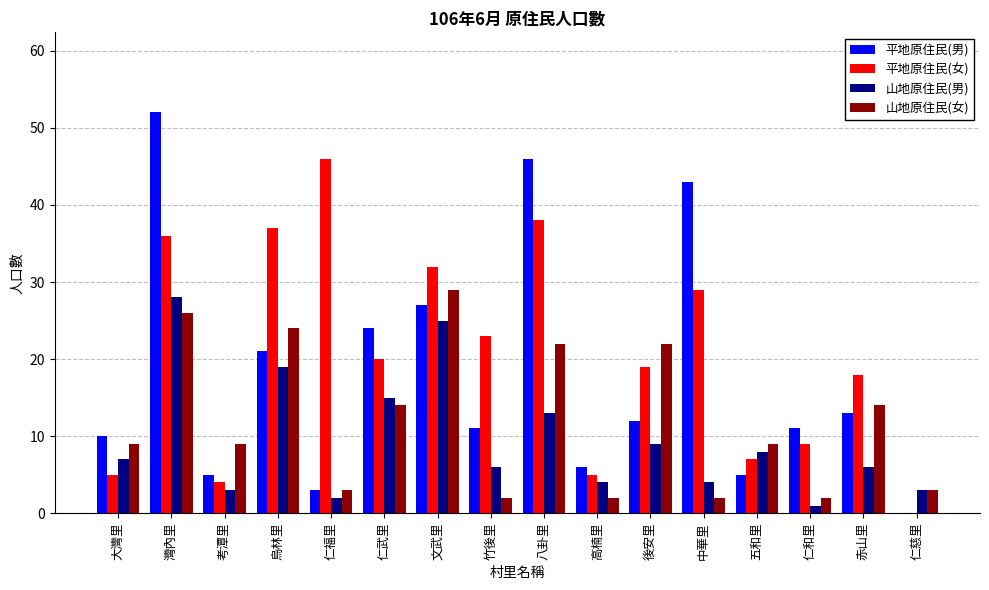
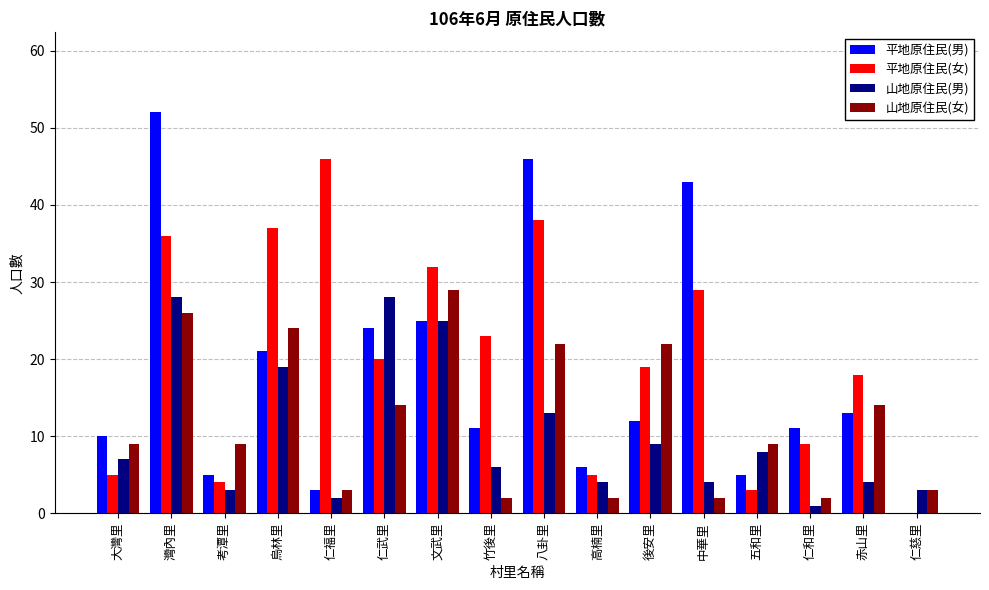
  {
    "平地原住民(男)": {
      "大灣里": 10,
      "灣內里": 52,
      "考潭里": 5,
      "烏林里": 21,
      "仁福里": 3,
      "仁武里": 24,
-     "文武里": 27,
+     "文武里": 25,
      "竹後里": 11,
      "八卦里": 46,
      "高楠里": 6,
      "後安里": 12,
      "中華里": 43,
      "五和里": 5,
      "仁和里": 11,
      "赤山里": 13,
      "仁慈里": 0
    },
    "平地原住民(女)": {
      "大灣里": 5,
      "灣內里": 36,
      "考潭里": 4,
      "烏林里": 37,
      "仁福里": 46,
      "仁武里": 20,
      "文武里": 32,
      "竹後里": 23,
      "八卦里": 38,
      "高楠里": 5,
      "後安里": 19,
      "中華里": 29,
-     "五和里": 7,
+     "五和里": 3,
      "仁和里": 9,
      "赤山里": 18,
      "仁慈里": 0
    },
    "山地原住民(男)": {
      "大灣里": 7,
      "灣內里": 28,
      "考潭里": 3,
      "烏林里": 19,
      "仁福里": 2,
-     "仁武里": 15,
+     "仁武里": 28,
      "文武里": 25,
      "竹後里": 6,
      "八卦里": 13,
      "高楠里": 4,
      "後安里": 9,
      "中華里": 4,
      "五和里": 8,
      "仁和里": 1,
-     "赤山里": 6,
+     "赤山里": 4,
      "仁慈里": 3
    },
    "山地原住民(女)": {
      "大灣里": 9,
      "灣內里": 26,
      "考潭里": 9,
      "烏林里": 24,
      "仁福里": 3,
      "仁武里": 14,
      "文武里": 29,
      "竹後里": 2,
      "八卦里": 22,
      "高楠里": 2,
      "後安里": 22,
      "中華里": 2,
      "五和里": 9,
      "仁和里": 2,
      "赤山里": 14,
      "仁慈里": 3
    }
  }
